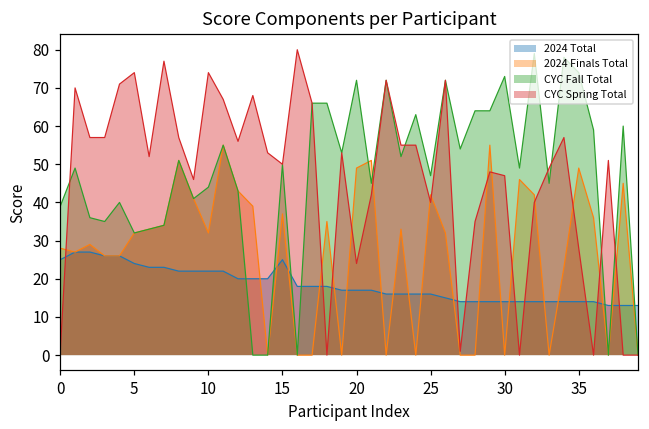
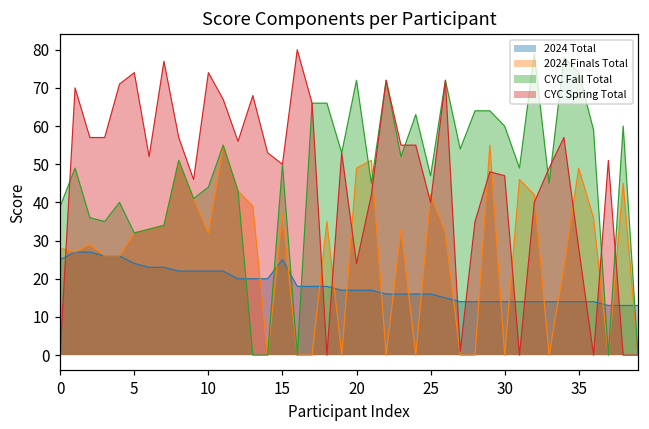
  {
    "2024 Total": {
      "0": 25,
      "5": 24,
      "10": 22,
      "15": 25,
      "20": 17,
      "25": 16,
      "30": 14,
      "35": 14
    },
    "CYC Fall Total": {
      "0": 39,
      "10": 44,
      "20": 72,
      "25": 47,
-     "30": 73
+     "30": 60
    }
  }
